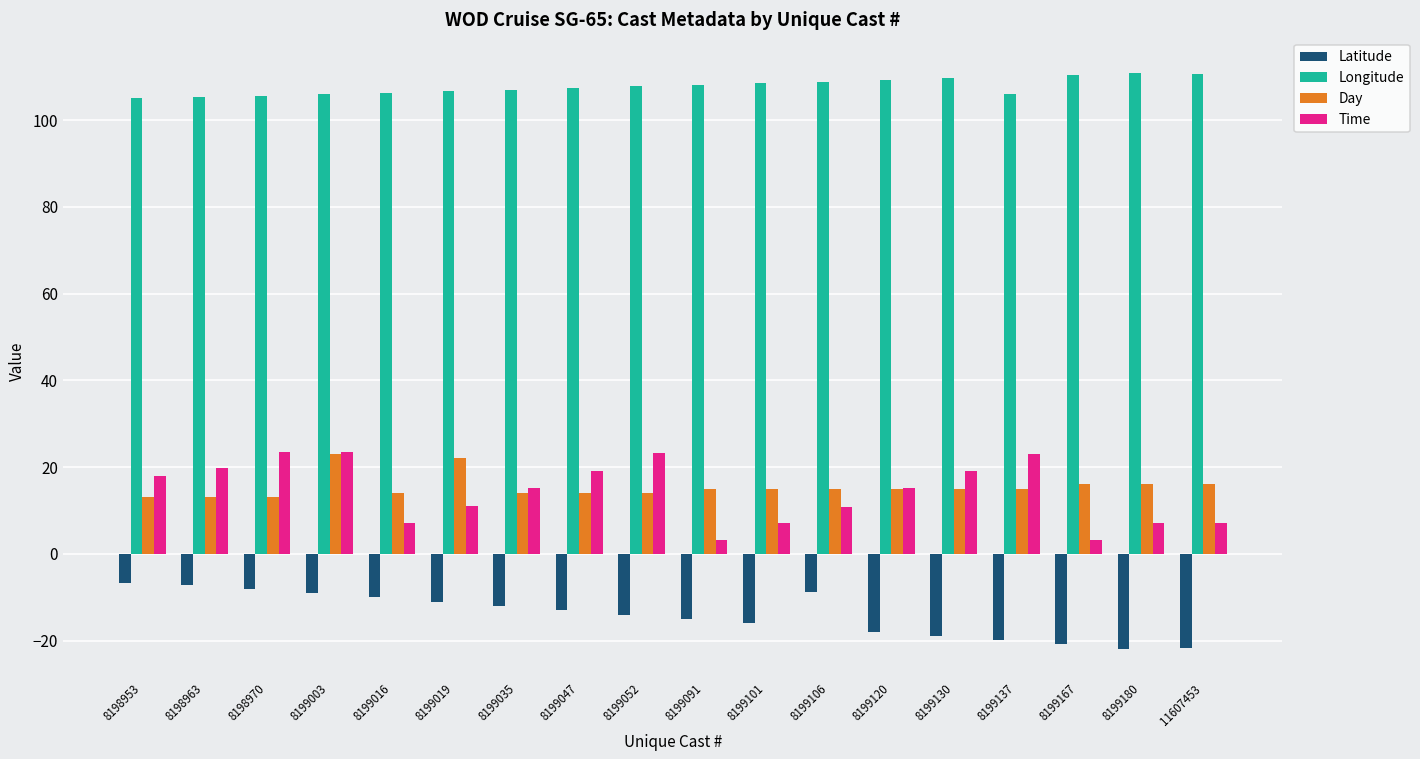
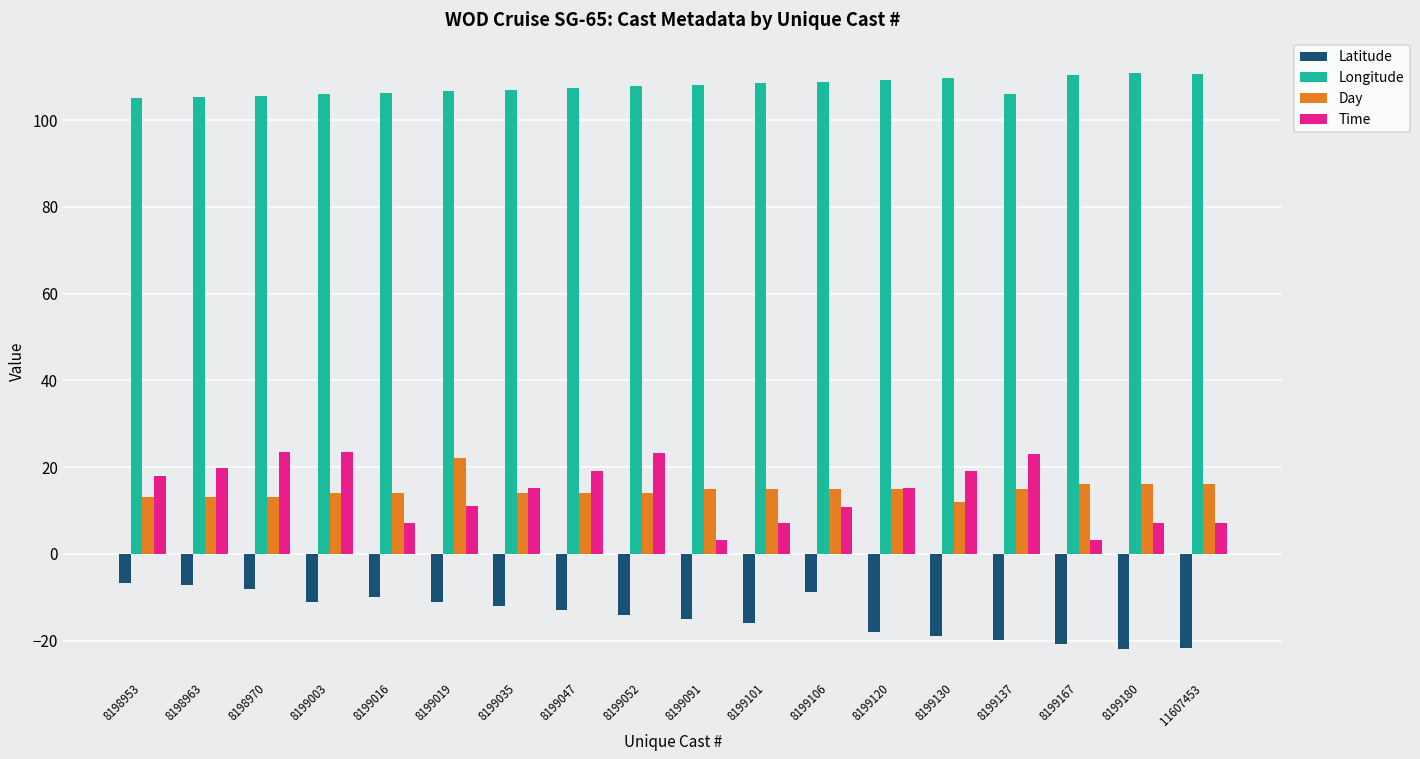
  {
    "Latitude": {
      "8198953": -7,
      "8198963": -7,
      "8198970": -8,
-     "8199003": -9,
+     "8199003": -11,
      "8199016": -10,
      "8199019": -11,
      "8199035": -12,
      "8199047": -13,
      "8199052": -14,
      "8199091": -15,
      "8199101": -16,
      "8199106": -9,
      "8199120": -18,
      "8199130": -19,
      "8199137": -20,
      "8199167": -21,
      "8199180": -22,
      "11607453": -22
    },
    "Longitude": {
      "8198953": 105,
      "8198963": 105,
      "8198970": 106,
      "8199003": 106,
      "8199016": 106,
      "8199019": 107,
      "8199035": 107,
      "8199047": 107,
      "8199052": 108,
      "8199091": 108,
      "8199101": 109,
      "8199106": 109,
      "8199120": 109,
      "8199130": 110,
      "8199137": 106,
      "8199167": 110,
      "8199180": 111,
      "11607453": 111
    },
    "Day": {
      "8198953": 13,
      "8198963": 13,
      "8198970": 13,
-     "8199003": 23,
+     "8199003": 14,
      "8199016": 14,
      "8199019": 22,
      "8199035": 14,
      "8199047": 14,
      "8199052": 14,
      "8199091": 15,
      "8199101": 15,
      "8199106": 15,
      "8199120": 15,
-     "8199130": 15,
+     "8199130": 12,
      "8199137": 15,
      "8199167": 16,
      "8199180": 16,
      "11607453": 16
    },
    "Time": {
      "8198953": 18,
      "8198963": 20,
      "8198970": 23,
      "8199003": 23,
      "8199016": 7,
      "8199019": 11,
      "8199035": 15,
      "8199047": 19,
      "8199052": 23,
      "8199091": 3,
      "8199101": 7,
      "8199106": 11,
      "8199120": 15,
      "8199130": 19,
      "8199137": 23,
      "8199167": 3,
      "8199180": 7,
      "11607453": 7
    }
  }
